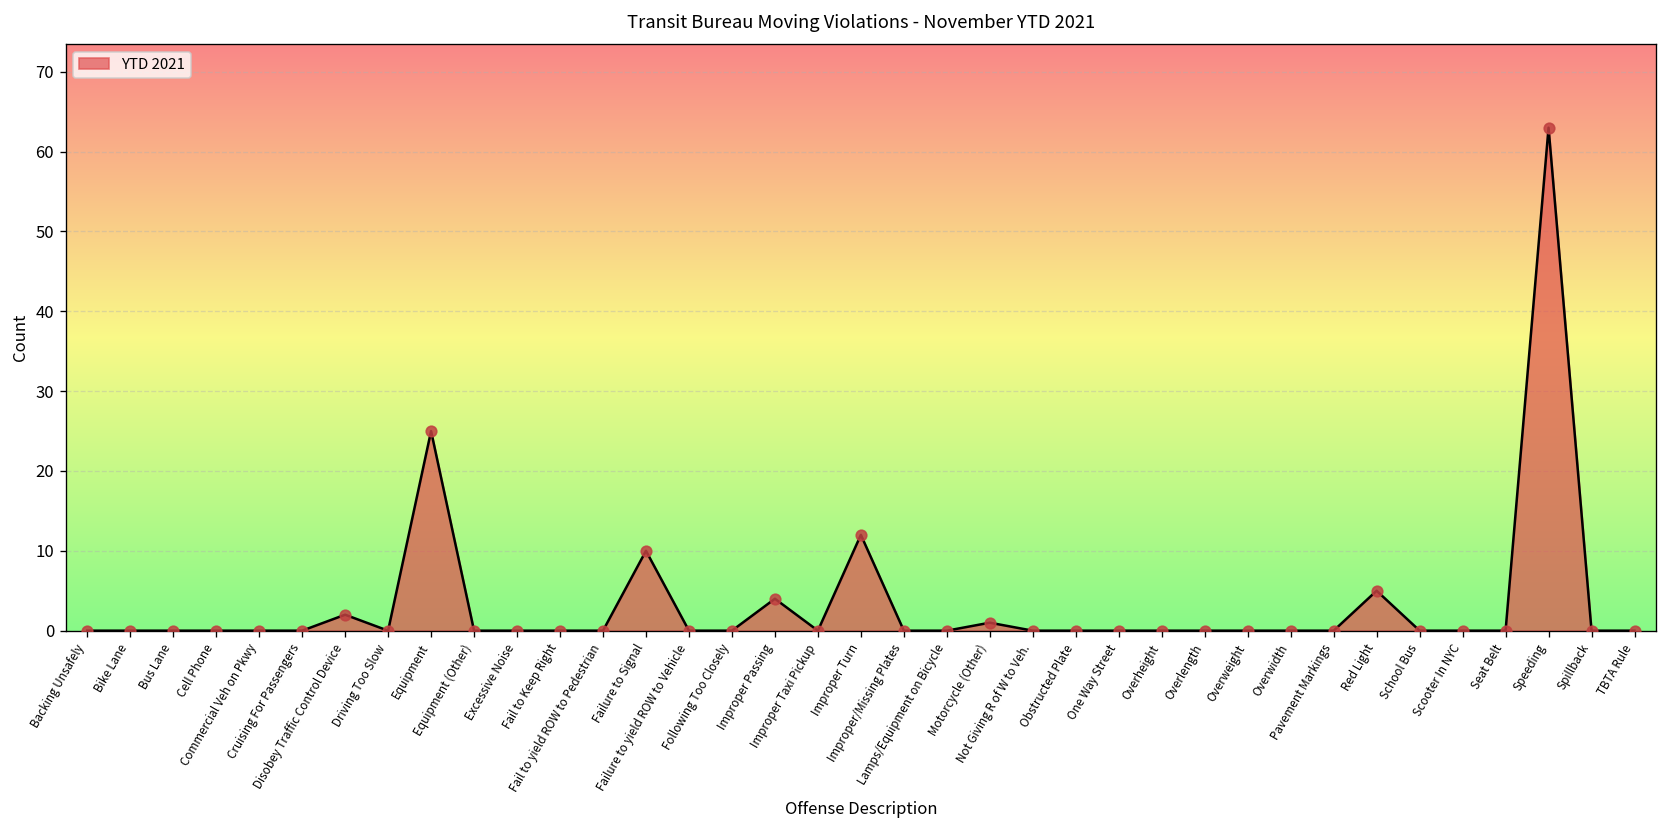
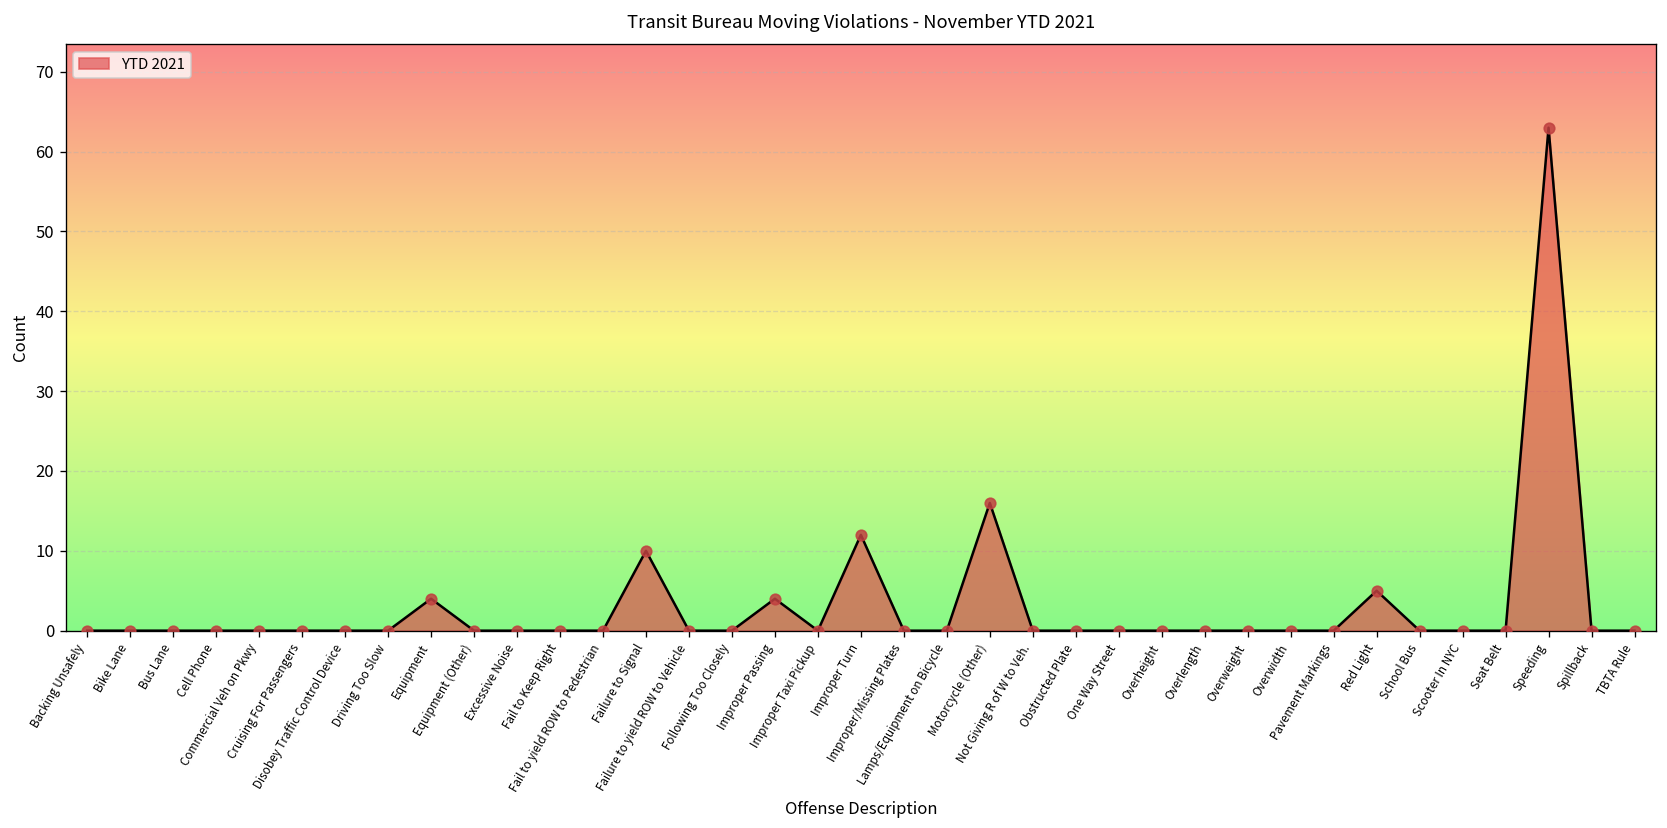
  {
    "Backing Unsafely": 0,
    "Bike Lane": 0,
    "Bus Lane": 0,
    "Cell Phone": 0,
    "Commercial Veh on Pkwy": 0,
    "Cruising For Passengers": 0,
-   "Disobey Traffic Control Device": 2,
+   "Disobey Traffic Control Device": 0,
    "Driving Too Slow": 0,
-   "Equipment": 25,
+   "Equipment": 4,
    "Equipment (Other)": 0,
    "Excessive Noise": 0,
    "Fail to Keep Right": 0,
    "Fail to yield ROW to Pedestrian": 0,
    "Failure to Signal": 10,
    "Failure to yield ROW to Vehicle": 0,
    "Following Too Closely": 0,
    "Improper Passing": 4,
    "Improper Taxi Pickup": 0,
    "Improper Turn": 12,
    "Improper/Missing Plates": 0,
    "Lamps/Equipment on Bicycle": 0,
-   "Motorcycle (Other)": 1,
+   "Motorcycle (Other)": 16,
    "Not Giving R of W to Veh.": 0,
    "Obstructed Plate": 0,
    "One Way Street": 0,
    "Overheight": 0,
    "Overlength": 0,
    "Overweight": 0,
    "Overwidth": 0,
    "Pavement Markings": 0,
    "Red Light": 5,
    "School Bus": 0,
    "Scooter In NYC": 0,
    "Seat Belt": 0,
    "Speeding": 63,
    "Spillback": 0,
    "TBTA Rule": 0
  }
